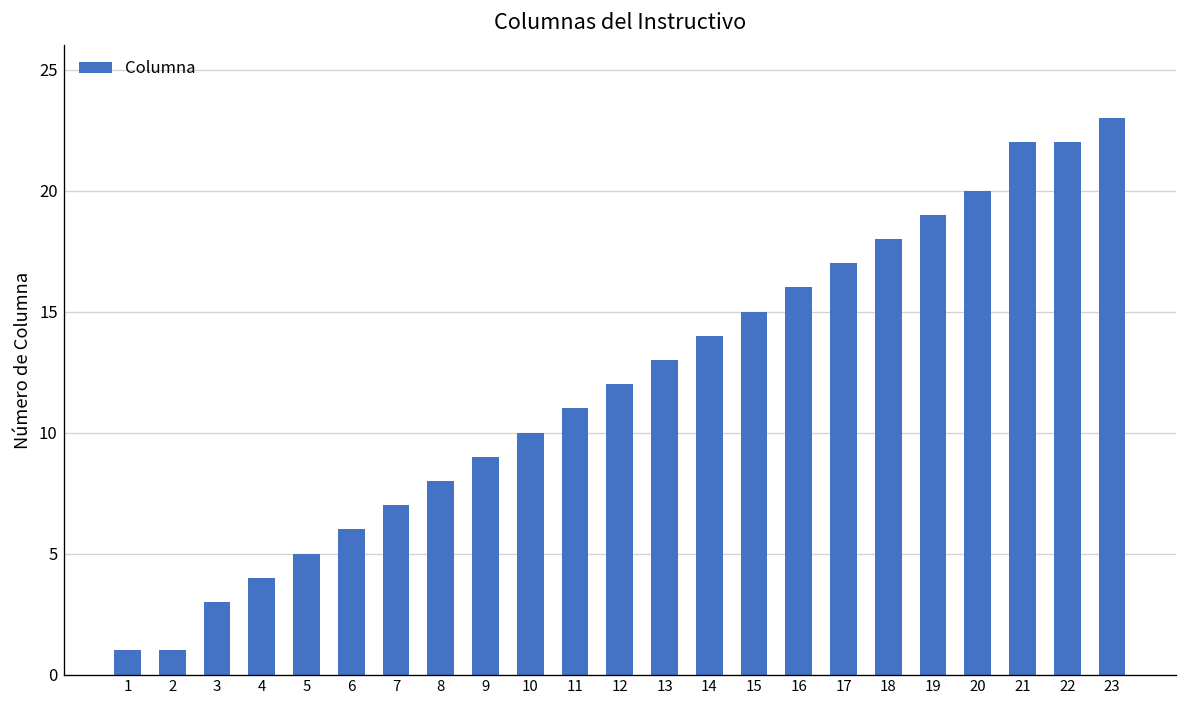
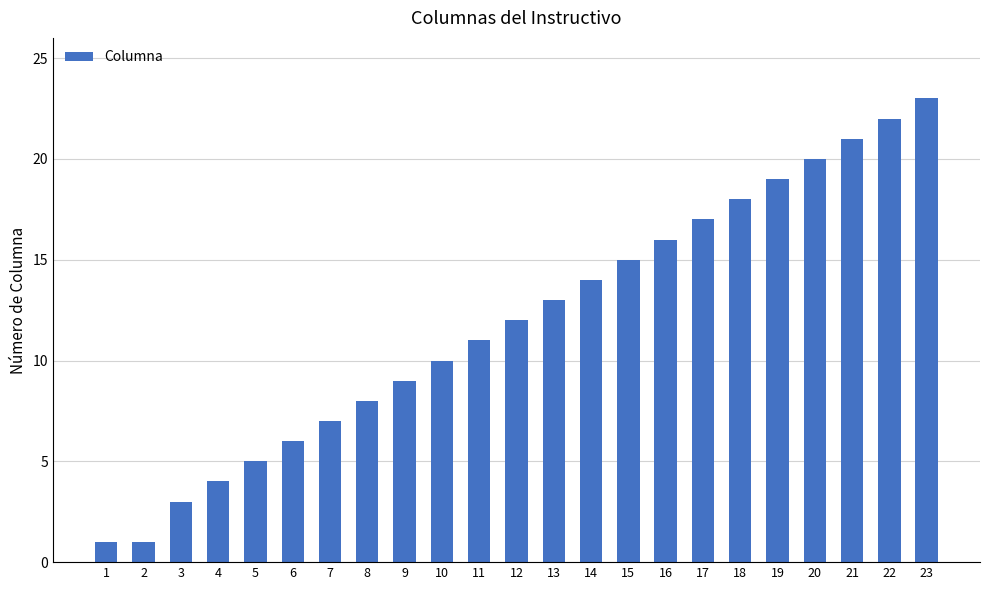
  {
    "1": 1,
    "2": 1,
    "3": 3,
    "4": 4,
    "5": 5,
    "6": 6,
    "7": 7,
    "8": 8,
    "9": 9,
    "10": 10,
    "11": 11,
    "12": 12,
    "13": 13,
    "14": 14,
    "15": 15,
    "16": 16,
    "17": 17,
    "18": 18,
    "19": 19,
    "20": 20,
-   "21": 22,
+   "21": 21,
    "22": 22,
    "23": 23
  }
